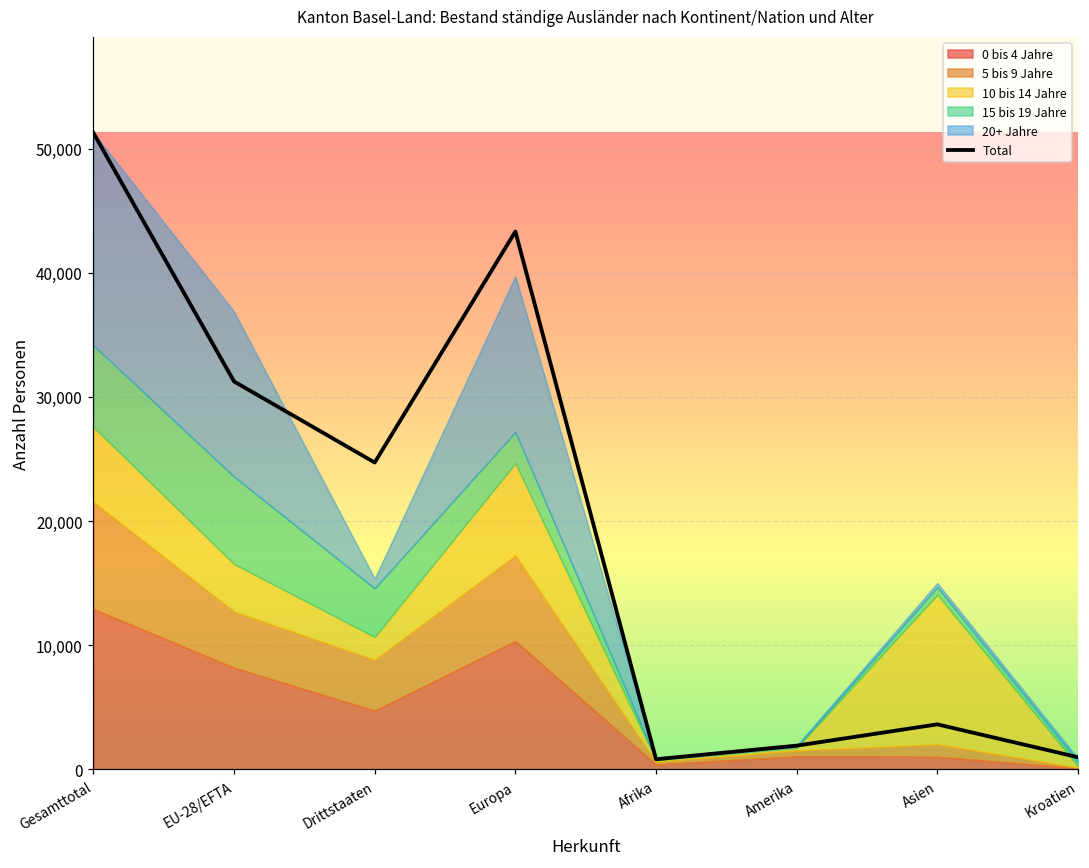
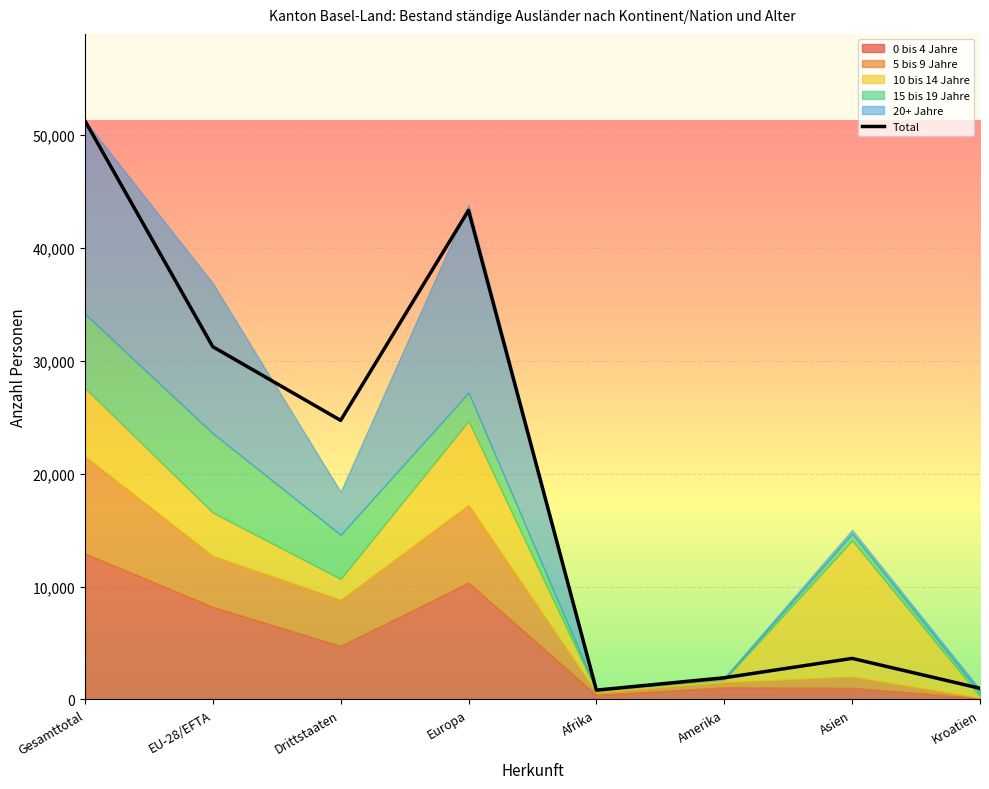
  {
    "Total": {
      "EU-28/EFTA": "31,200",
      "Drittstaaten": "24,700",
      "Europa": "43,300",
      "Asien": "3,600"
    },
    "10 bis 14 Jahre": {
      "Gesamttotal": "6,000",
      "EU-28/EFTA": "3,800",
      "Drittstaaten": "1,800",
      "Europa": "7,400",
      "Asien": "12,100"
    },
    "15 bis 19 Jahre": {
      "Gesamttotal": "6,600",
      "EU-28/EFTA": "7,000",
      "Drittstaaten": "3,900",
      "Europa": "2,500",
      "Asien": "600",
      "Kroatien": "400"
    },
    "20+ Jahre": {
      "EU-28/EFTA": "13,300",
-     "Drittstaaten": "800",
-     "Europa": "12,600",
+     "Drittstaaten": "3,800",
+     "Europa": "16,600",
      "Asien": "300"
    }
  }
